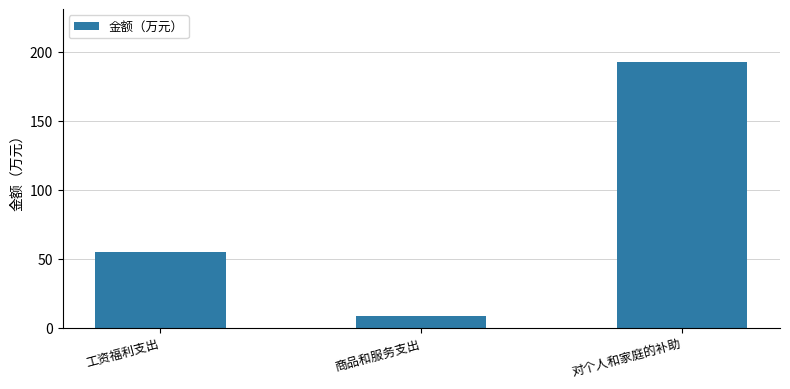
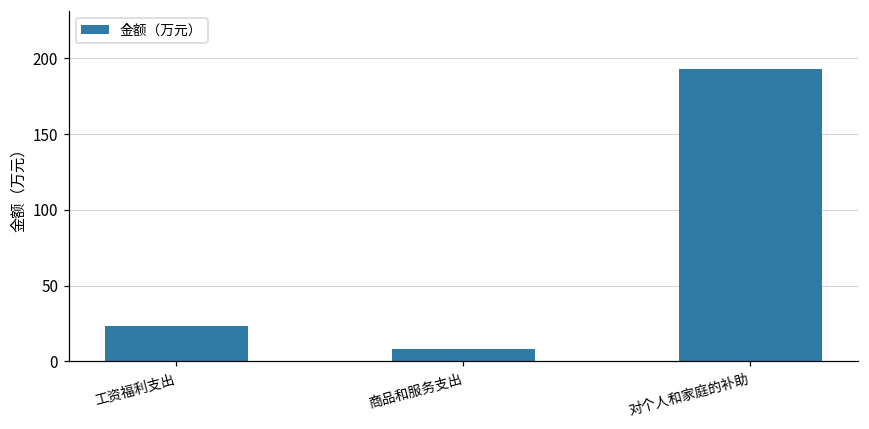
  {
-   "工资福利支出": 55,
+   "工资福利支出": 24,
    "商品和服务支出": 8,
    "对个人和家庭的补助": 193
  }
